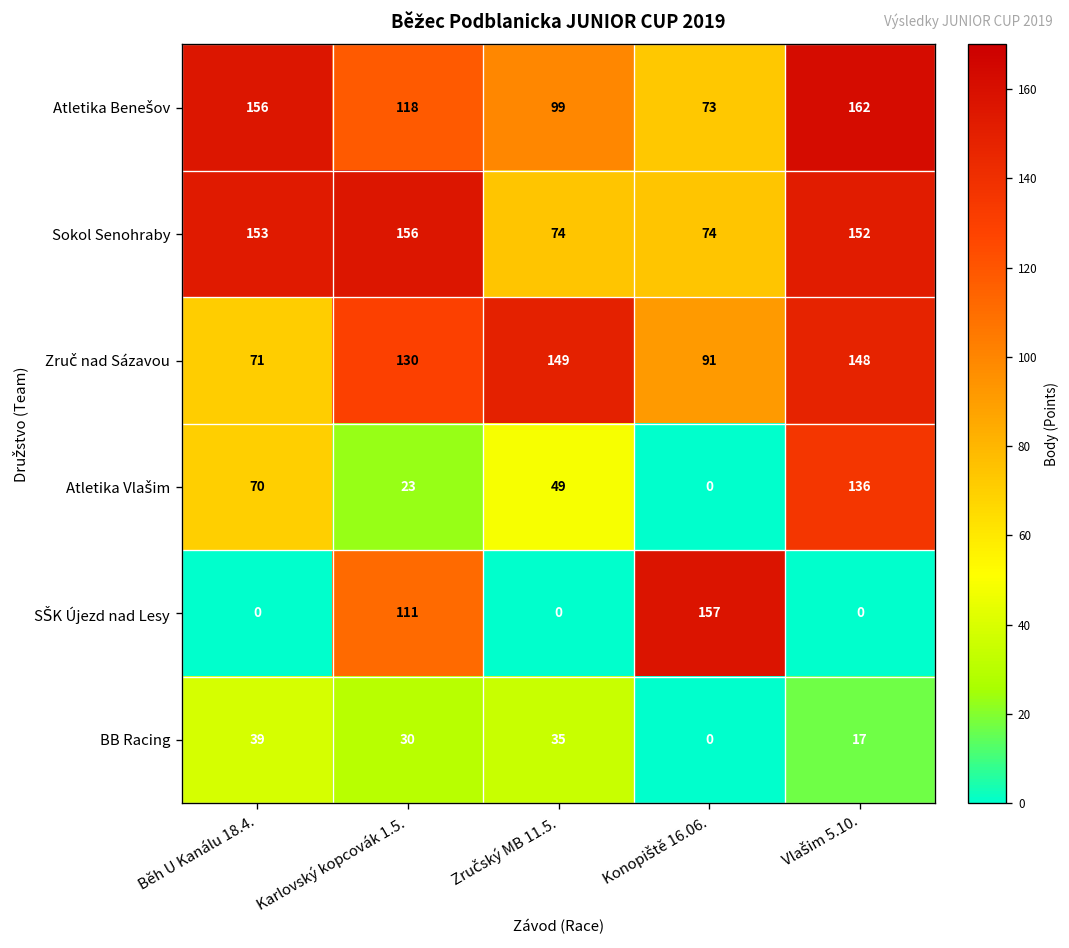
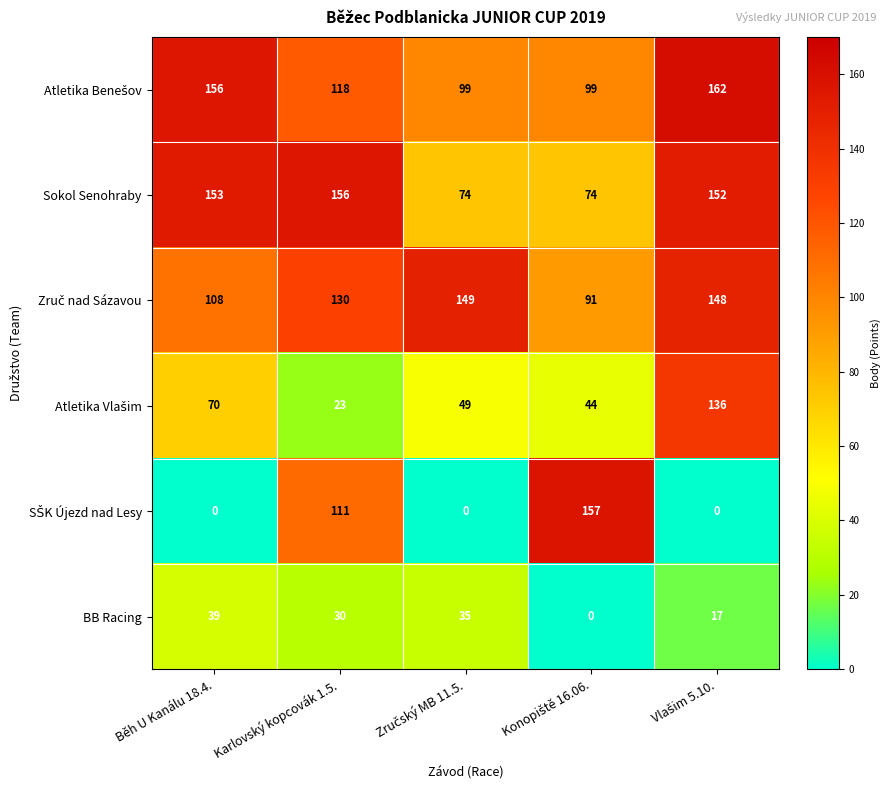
  {
    "Atletika Benešov": {
      "Běh U Kanálu 18.4.": 156,
      "Karlovský kopcovák 1.5.": 118,
      "Zručský MB 11.5.": 99,
-     "Konopiště 16.06.": 73,
+     "Konopiště 16.06.": 99,
      "Vlašim 5.10.": 162
    },
    "Sokol Senohraby": {
      "Běh U Kanálu 18.4.": 153,
      "Karlovský kopcovák 1.5.": 156,
      "Zručský MB 11.5.": 74,
      "Konopiště 16.06.": 74,
      "Vlašim 5.10.": 152
    },
    "Zruč nad Sázavou": {
-     "Běh U Kanálu 18.4.": 71,
+     "Běh U Kanálu 18.4.": 108,
      "Karlovský kopcovák 1.5.": 130,
      "Zručský MB 11.5.": 149,
      "Konopiště 16.06.": 91,
      "Vlašim 5.10.": 148
    },
    "Atletika Vlašim": {
      "Běh U Kanálu 18.4.": 70,
      "Karlovský kopcovák 1.5.": 23,
      "Zručský MB 11.5.": 49,
-     "Konopiště 16.06.": 0,
+     "Konopiště 16.06.": 44,
      "Vlašim 5.10.": 136
    },
    "SŠK Újezd nad Lesy": {
      "Běh U Kanálu 18.4.": 0,
      "Karlovský kopcovák 1.5.": 111,
      "Zručský MB 11.5.": 0,
      "Konopiště 16.06.": 157,
      "Vlašim 5.10.": 0
    },
    "BB Racing": {
      "Běh U Kanálu 18.4.": 39,
      "Karlovský kopcovák 1.5.": 30,
      "Zručský MB 11.5.": 35,
      "Konopiště 16.06.": 0,
      "Vlašim 5.10.": 17
    }
  }
